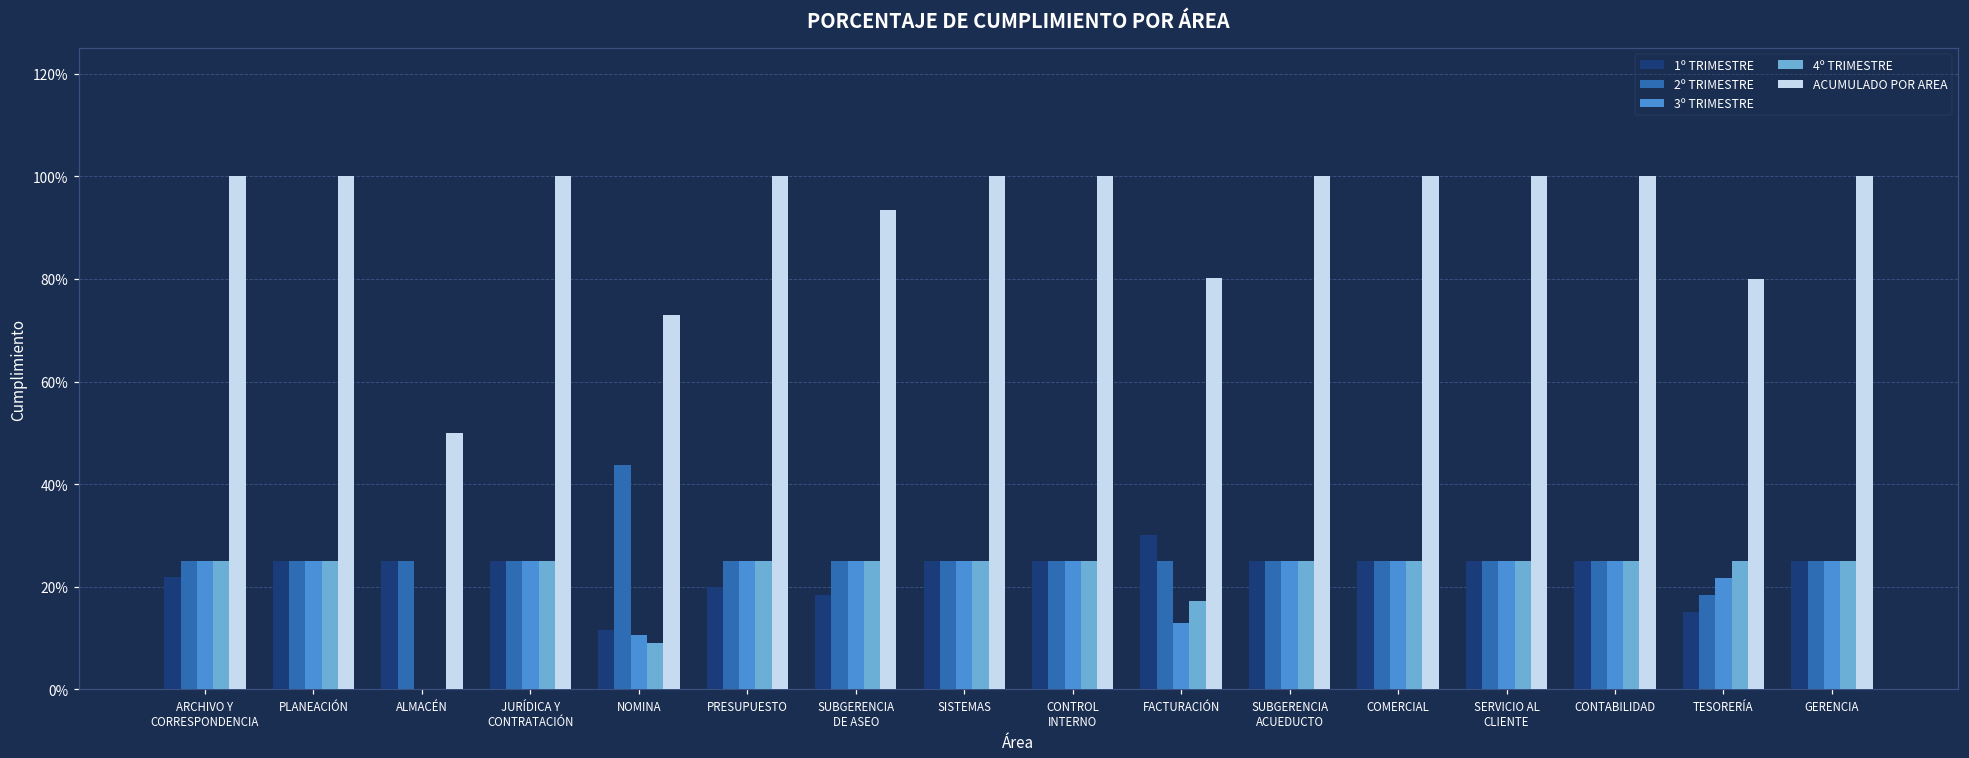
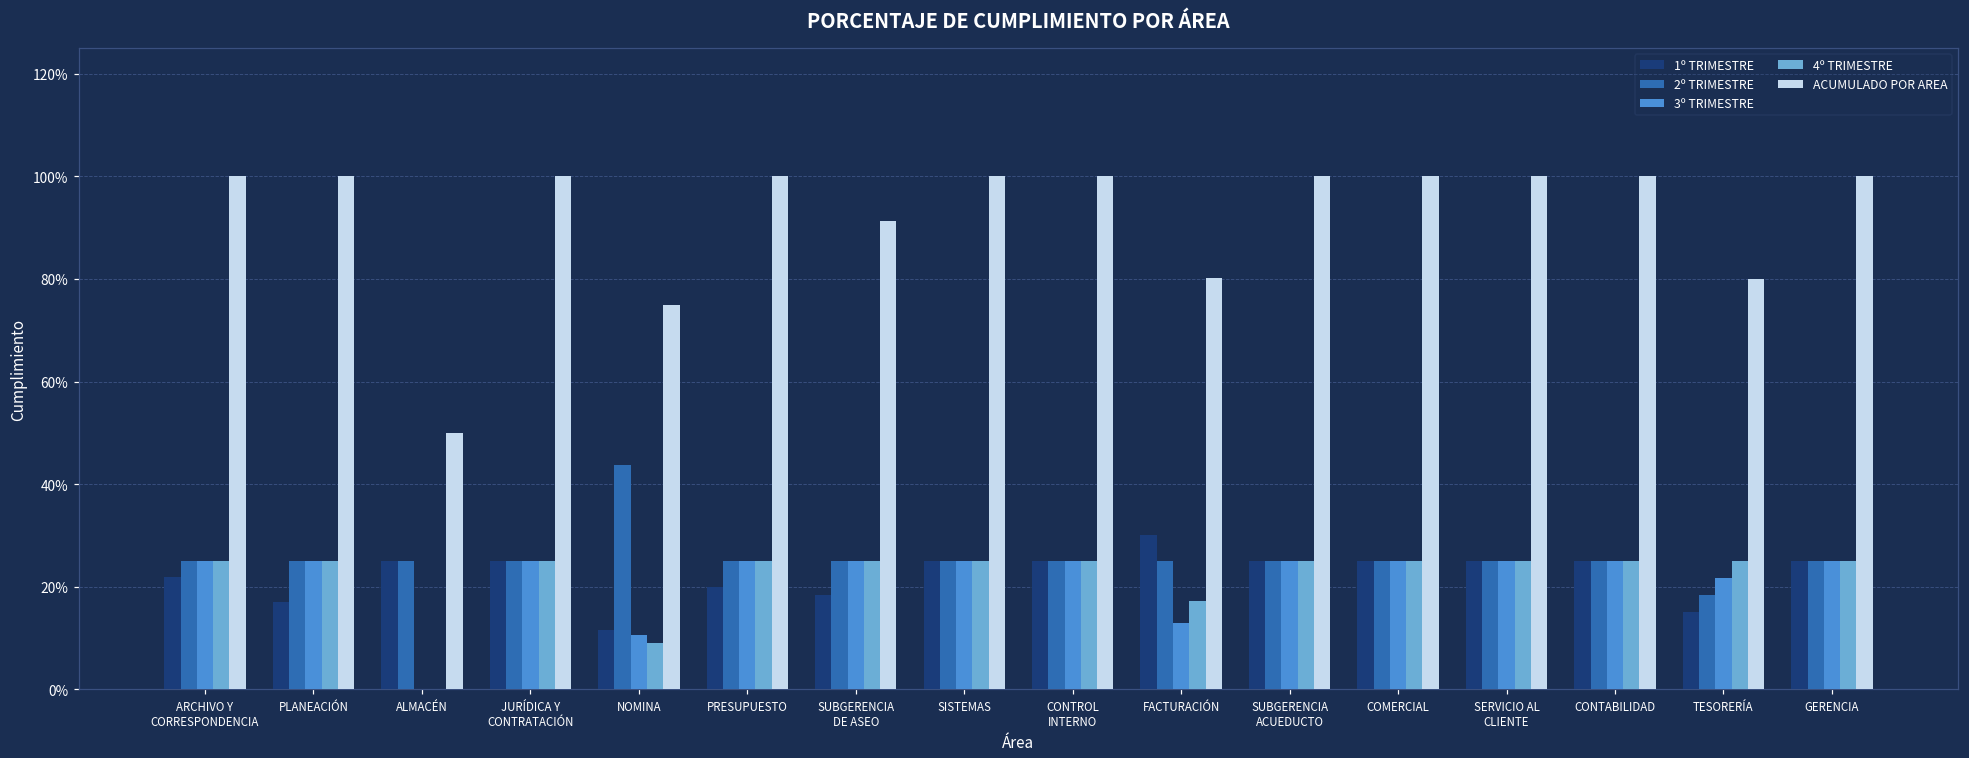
  {
    "1º TRIMESTRE": {
      "ARCHIVO Y CORRESPONDENCIA": "22%",
-     "PLANEACIÓN": "25%",
+     "PLANEACIÓN": "17%",
      "ALMACÉN": "25%",
      "JURÍDICA Y CONTRATACIÓN": "25%",
      "NOMINA": "12%",
      "PRESUPUESTO": "20%",
      "SUBGERENCIA DE ASEO": "19%",
      "SISTEMAS": "25%",
      "CONTROL INTERNO": "25%",
      "FACTURACIÓN": "30%",
      "SUBGERENCIA ACUEDUCTO": "25%",
      "COMERCIAL": "25%",
      "SERVICIO AL CLIENTE": "25%",
      "CONTABILIDAD": "25%",
      "TESORERÍA": "15%",
      "GERENCIA": "25%"
    },
    "ACUMULADO POR AREA": {
      "ARCHIVO Y CORRESPONDENCIA": "100%",
      "PLANEACIÓN": "100%",
      "ALMACÉN": "50%",
      "JURÍDICA Y CONTRATACIÓN": "100%",
-     "NOMINA": "73%",
+     "NOMINA": "75%",
      "PRESUPUESTO": "100%",
-     "SUBGERENCIA DE ASEO": "94%",
+     "SUBGERENCIA DE ASEO": "91%",
      "SISTEMAS": "100%",
      "CONTROL INTERNO": "100%",
      "FACTURACIÓN": "80%",
      "SUBGERENCIA ACUEDUCTO": "100%",
      "COMERCIAL": "100%",
      "SERVICIO AL CLIENTE": "100%",
      "CONTABILIDAD": "100%",
      "TESORERÍA": "80%",
      "GERENCIA": "100%"
    }
  }
